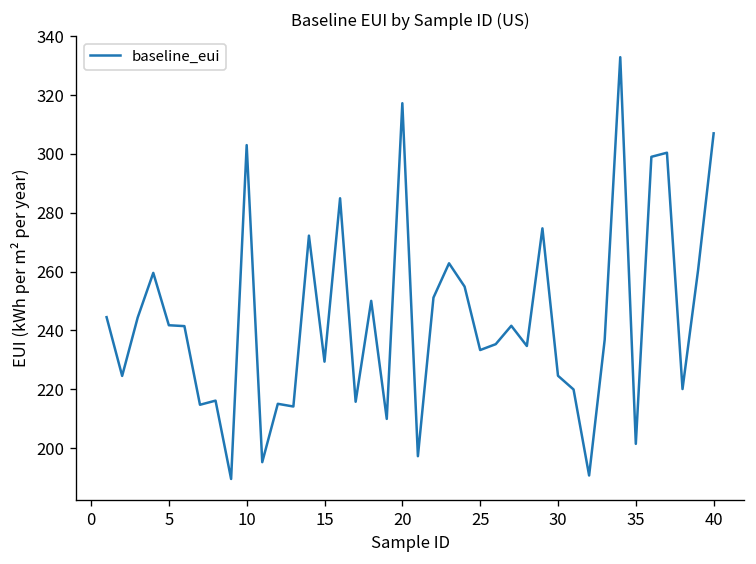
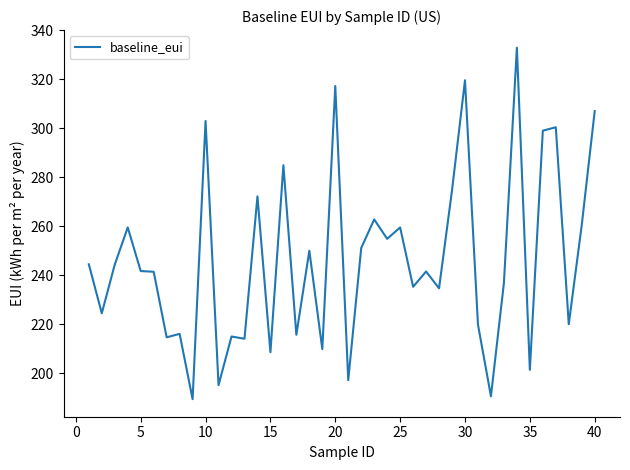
  {
    "5": 242,
    "10": 303,
-   "15": 229,
+   "15": 209,
    "20": 317,
-   "25": 233,
-   "30": 225,
+   "25": 260,
+   "30": 320,
    "35": 201,
    "40": 307
  }
